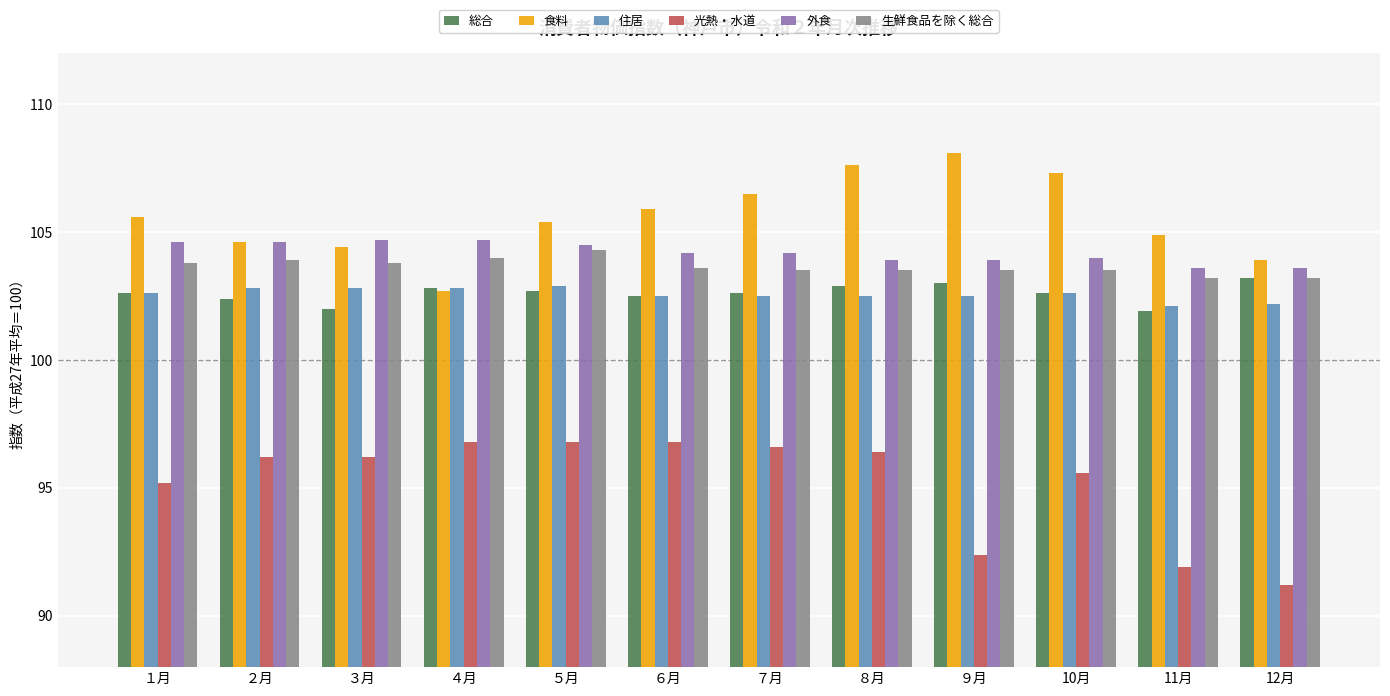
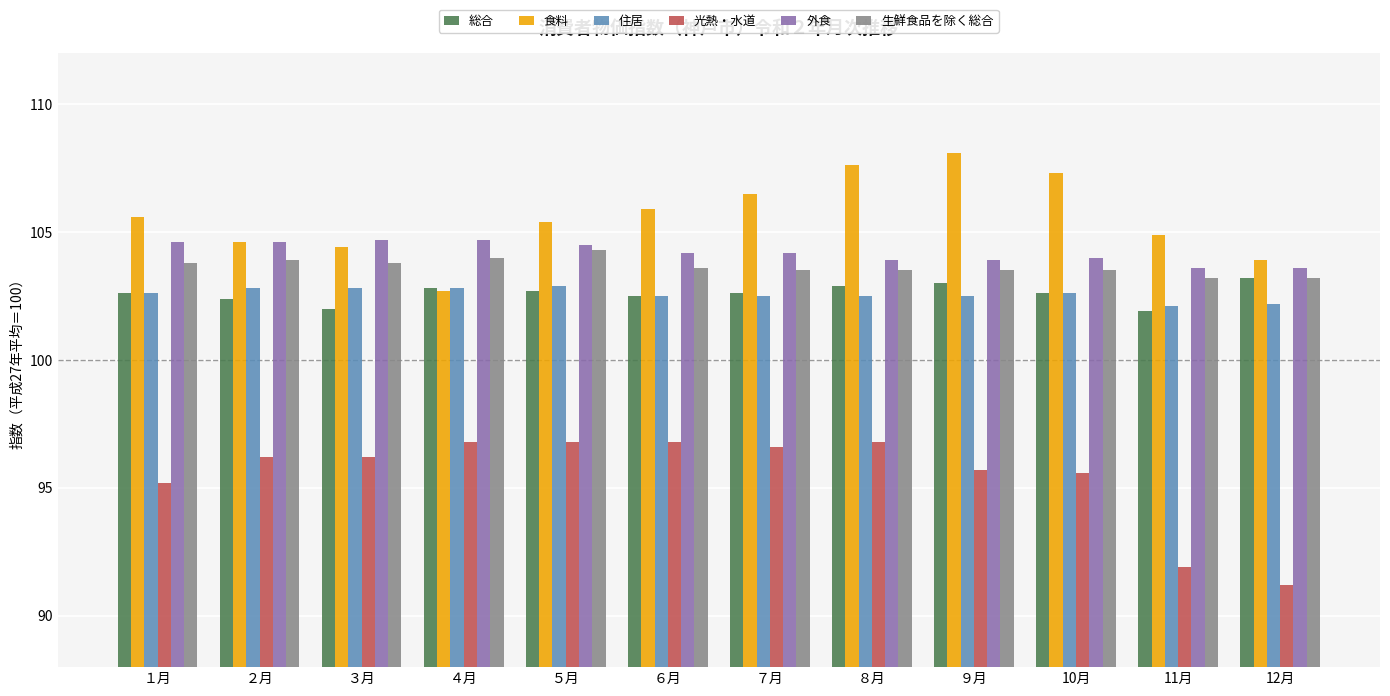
  {
    "総合": {
      "１月": 102.6,
      "２月": 102.4,
      "３月": 102.0,
      "４月": 102.8,
      "５月": 102.7,
      "６月": 102.5,
      "７月": 102.6,
      "８月": 102.9,
      "９月": 103.0,
      "10月": 102.6,
      "11月": 101.9,
      "12月": 103.2
    },
    "食料": {
      "１月": 105.6,
      "２月": 104.6,
      "３月": 104.4,
      "４月": 102.7,
      "５月": 105.4,
      "６月": 105.9,
      "７月": 106.5,
      "８月": 107.6,
      "９月": 108.1,
      "10月": 107.3,
      "11月": 104.9,
      "12月": 103.9
    },
    "光熱・水道": {
      "１月": 95.2,
      "２月": 96.2,
      "３月": 96.2,
      "４月": 96.8,
      "５月": 96.8,
      "６月": 96.8,
      "７月": 96.6,
-     "８月": 96.4,
-     "９月": 92.4,
+     "８月": 96.8,
+     "９月": 95.7,
      "10月": 95.6,
      "11月": 91.9,
      "12月": 91.2
    }
  }
